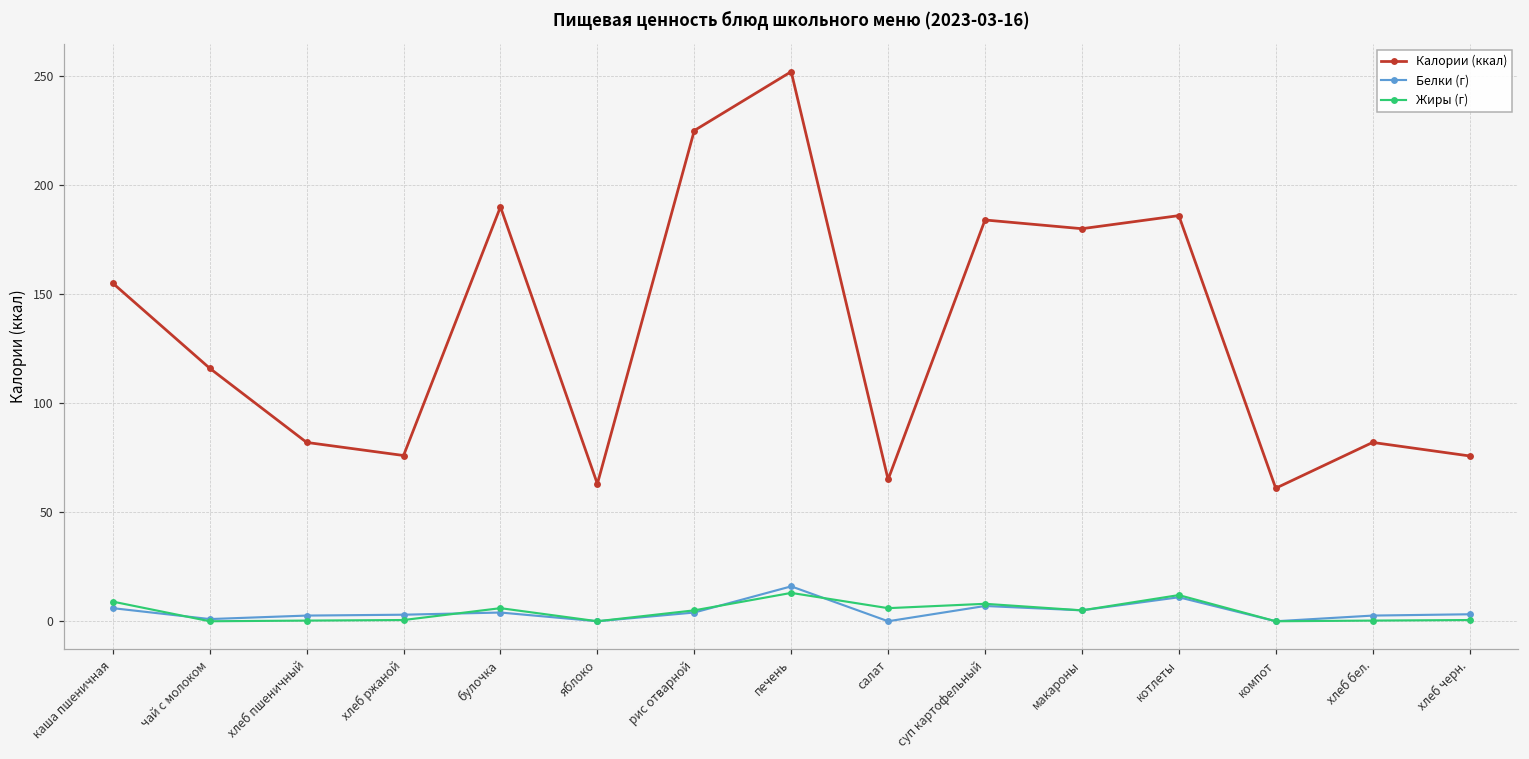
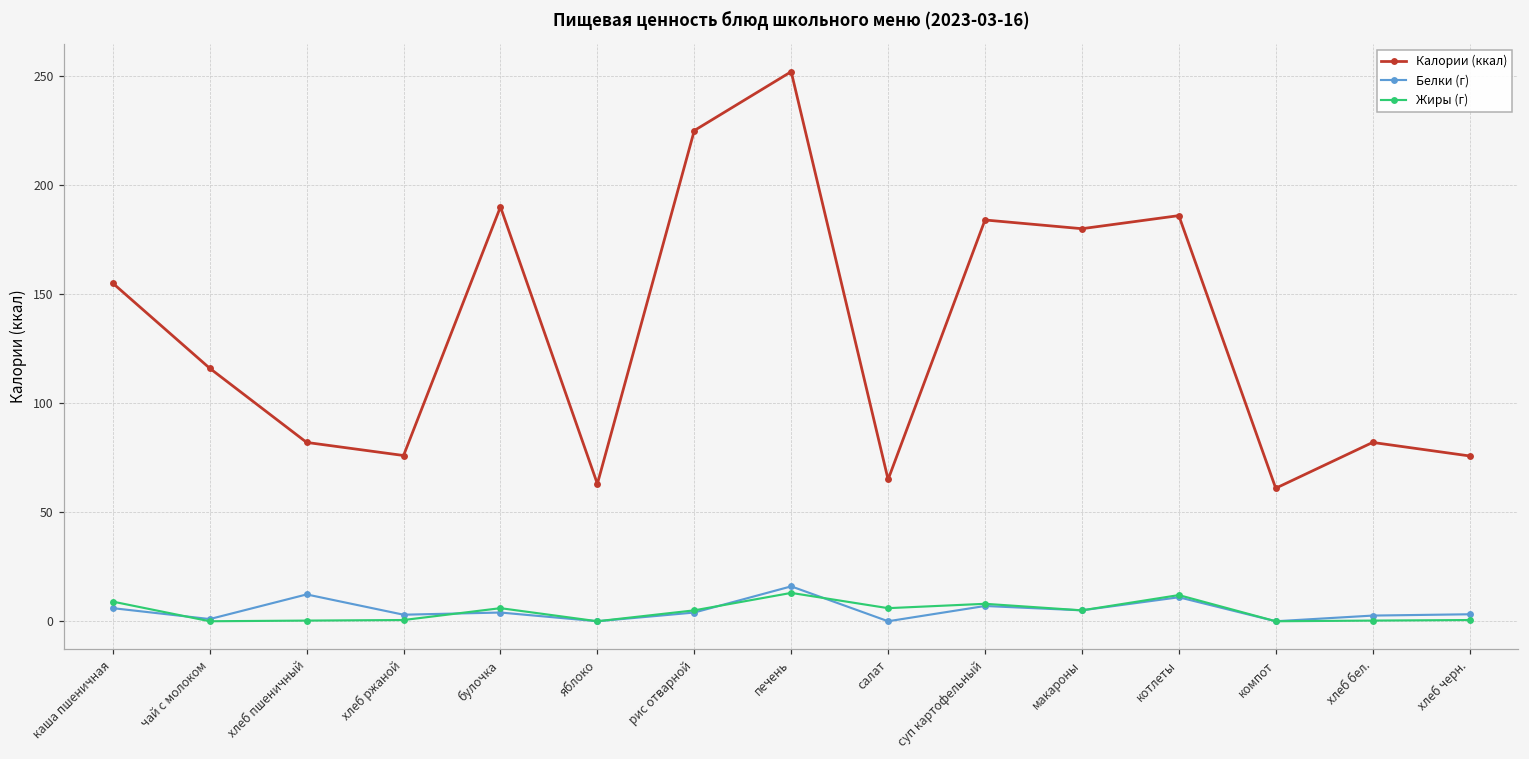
  {
    "Калории (ккал)": {
      "каша пшеничная": 155,
      "чай с молоком": 116,
      "хлеб пшеничный": 82,
      "хлеб ржаной": 76,
      "булочка": 190,
      "яблоко": 63,
      "рис отварной": 225,
      "печень": 252,
      "салат": 65,
      "суп картофельный": 184,
      "макароны": 180,
      "котлеты": 186,
      "компот": 61,
      "хлеб бел.": 82,
      "хлеб черн.": 76
    },
    "Белки (г)": {
      "каша пшеничная": 6,
-     "хлеб пшеничный": 3,
+     "хлеб пшеничный": 12,
      "хлеб ржаной": 3,
      "булочка": 4,
      "печень": 16,
      "салат": 0,
      "хлеб бел.": 3,
      "хлеб черн.": 3
    },
    "Жиры (г)": {
      "каша пшеничная": 9,
      "хлеб пшеничный": 0,
      "хлеб ржаной": 1,
      "булочка": 6,
      "печень": 13,
      "салат": 6,
      "хлеб бел.": 0,
      "хлеб черн.": 1
    }
  }
